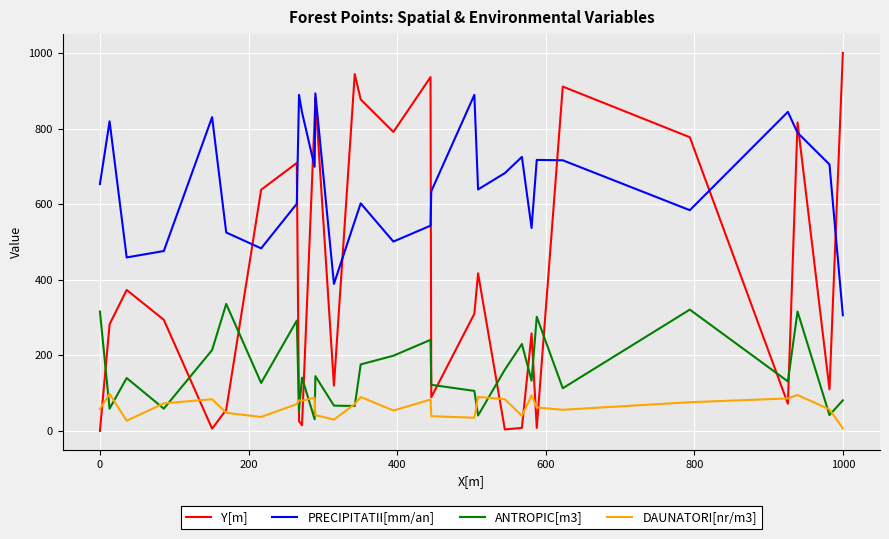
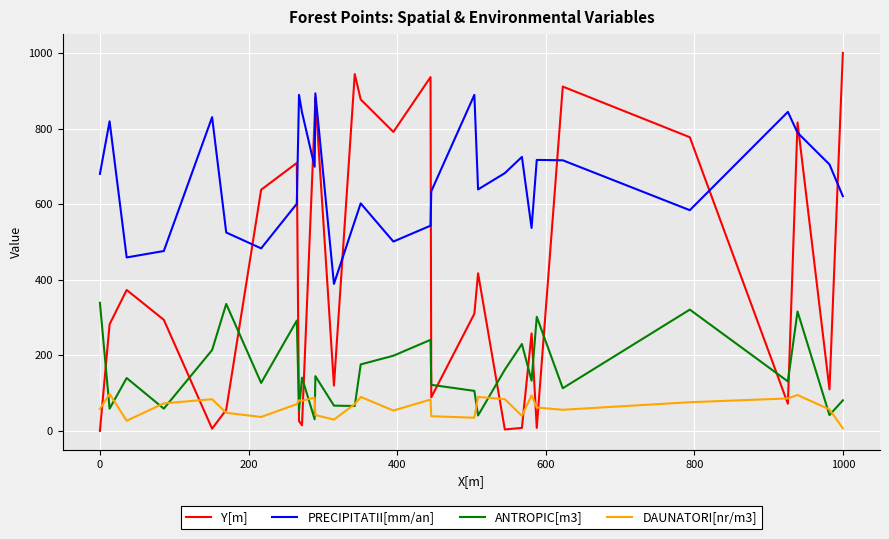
  {
    "Y[m]": {
      "0": 0,
      "1000": 1000
    },
    "PRECIPITATII[mm/an]": {
-     "0": 650,
-     "1000": 310
+     "0": 680,
+     "1000": 620
    },
    "ANTROPIC[m3]": {
-     "0": 320,
+     "0": 340,
      "1000": 80
    },
    "DAUNATORI[nr/m3]": {
      "0": 60,
      "1000": 10
    }
  }
